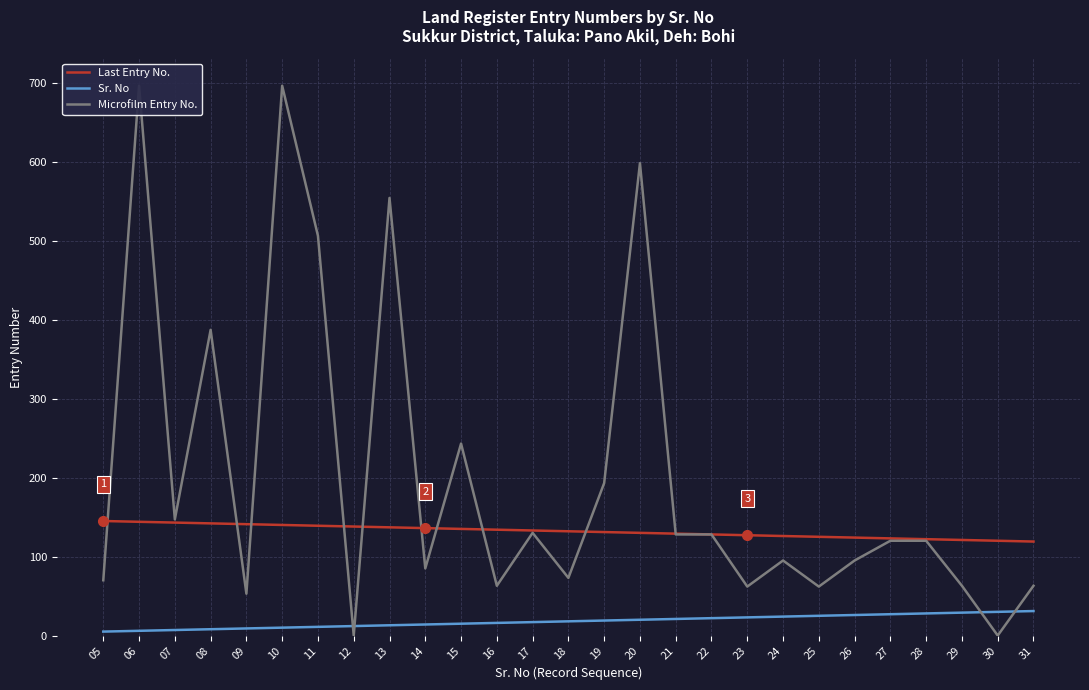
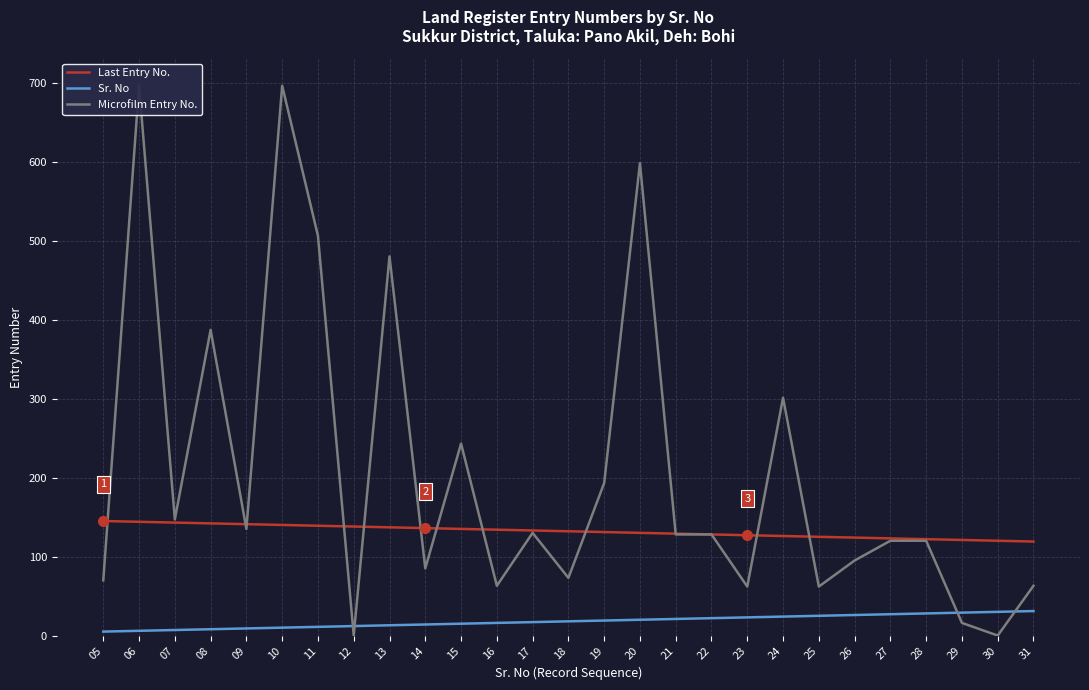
  {
    "Sr. No": {
      "05": 10,
      "06": 10,
      "07": 10,
      "08": 10,
      "09": 10,
      "10": 10,
      "11": 10,
      "12": 10,
      "13": 10,
      "14": 10,
      "15": 20,
      "16": 20,
      "17": 20,
      "18": 20,
      "19": 20,
      "20": 20,
      "21": 20,
      "22": 20,
      "23": 20,
      "24": 20,
      "25": 30,
      "26": 30,
      "27": 30,
      "28": 30,
      "29": 30,
      "30": 30,
      "31": 30
    },
    "Microfilm Entry No.": {
      "05": 70,
      "07": 150,
      "08": 390,
-     "09": 50,
+     "09": 140,
      "10": 700,
      "11": 510,
      "12": 0,
-     "13": 550,
+     "13": 480,
      "14": 90,
      "15": 240,
      "16": 60,
      "18": 70,
      "19": 190,
      "20": 600,
      "23": 60,
-     "24": 100,
+     "24": 300,
      "25": 60,
      "26": 100,
-     "29": 60,
+     "29": 20,
      "30": 0,
      "31": 60
    }
  }
